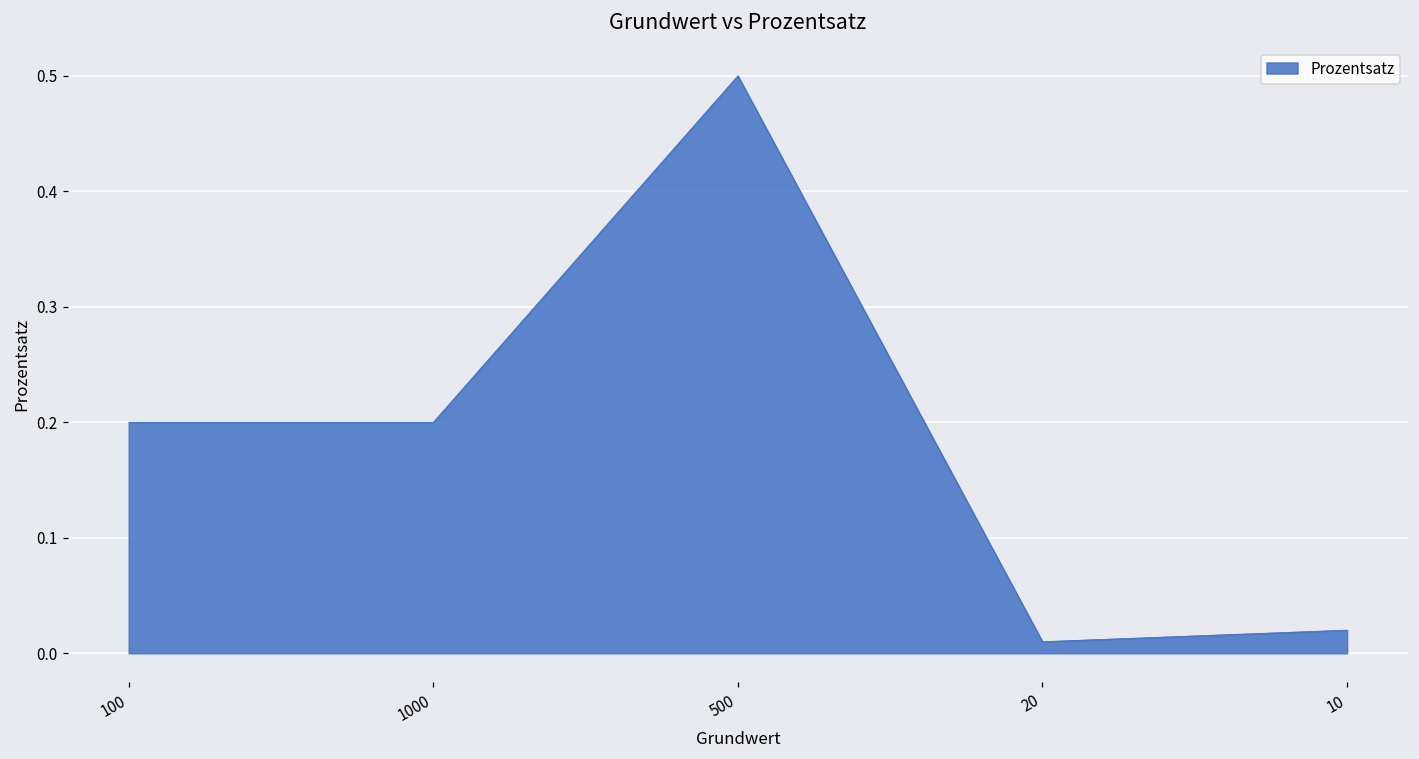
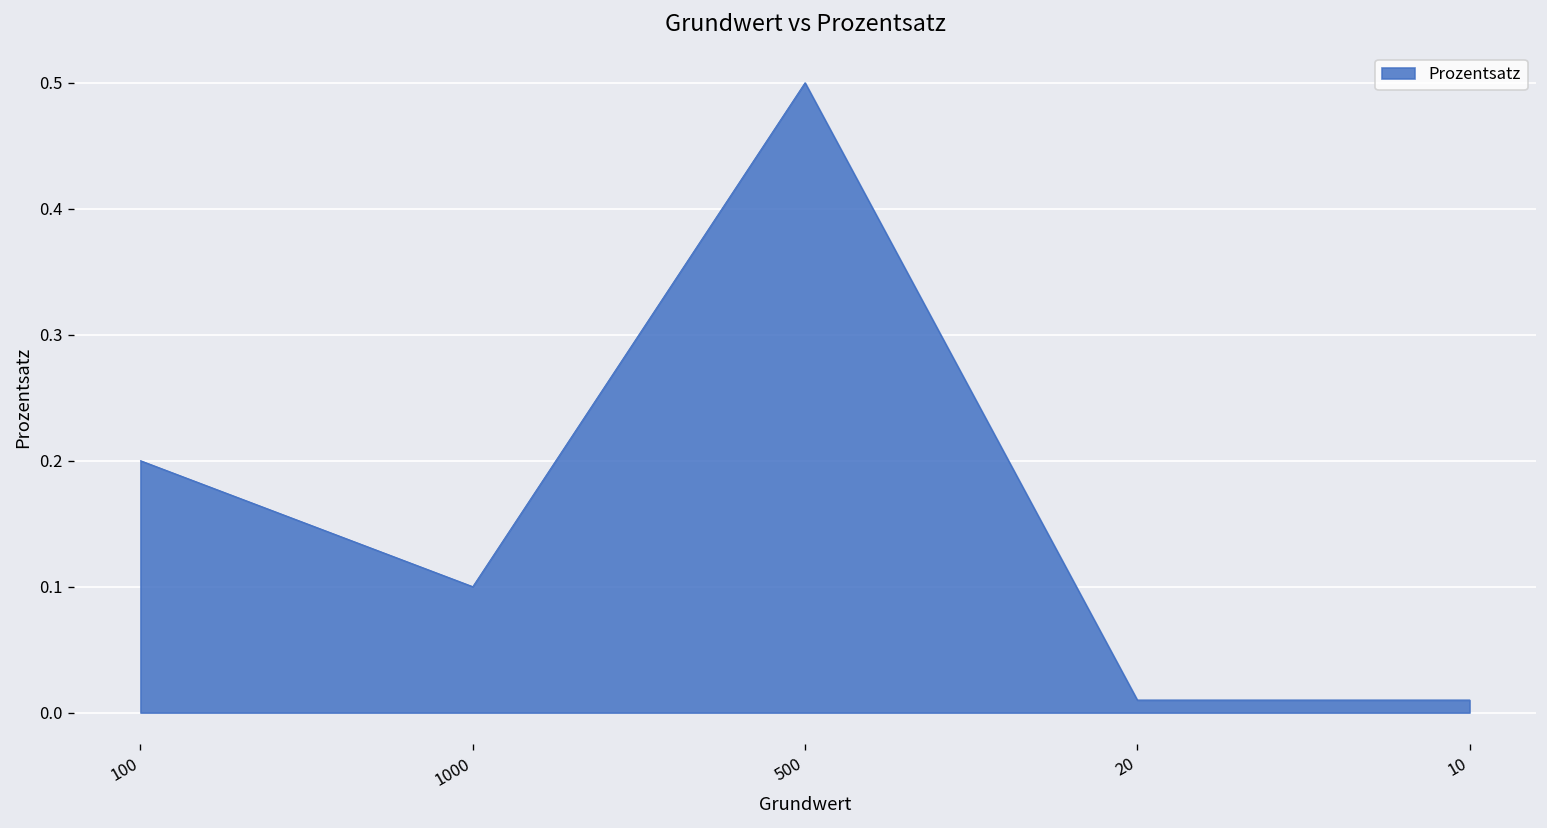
  {
    "100": 0.20,
-   "1000": 0.2,
+   "1000": 0.1,
    "500": 0.50,
    "20": 0.01,
-   "10": 0.02
+   "10": 0.01
  }
